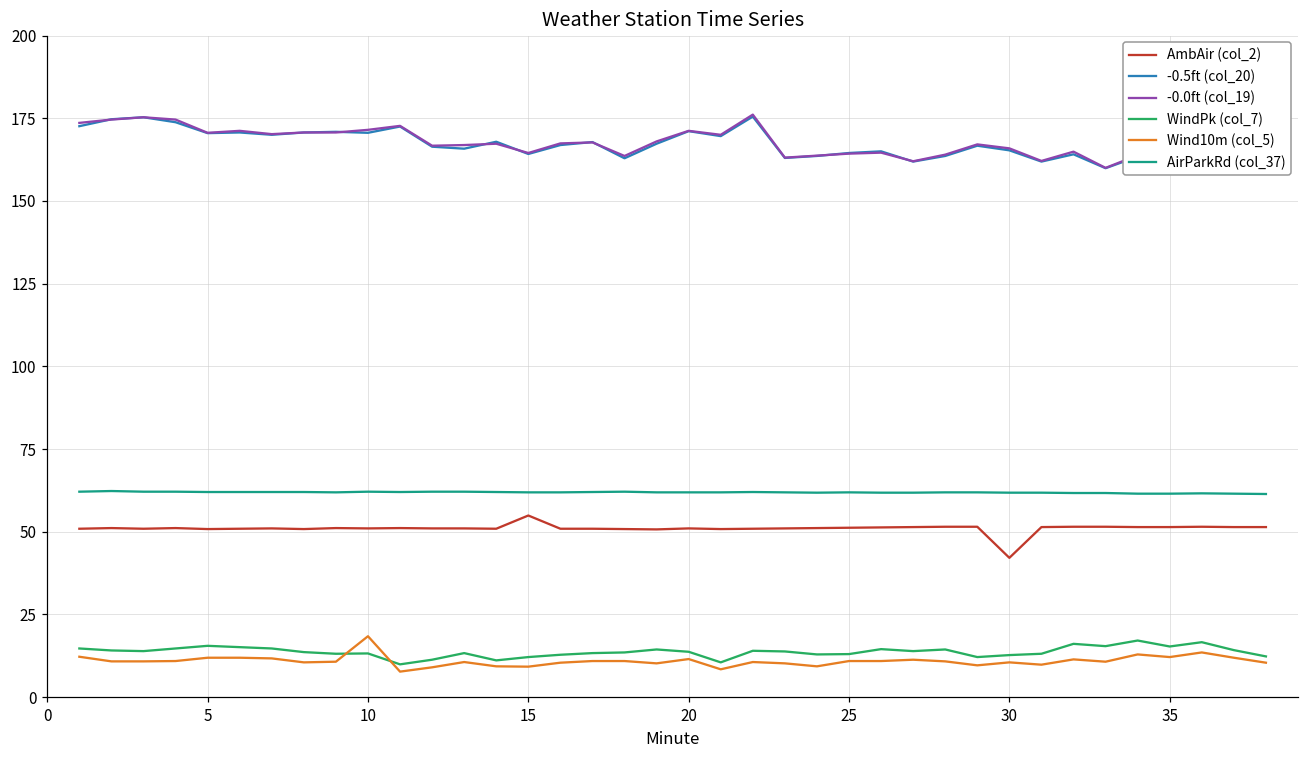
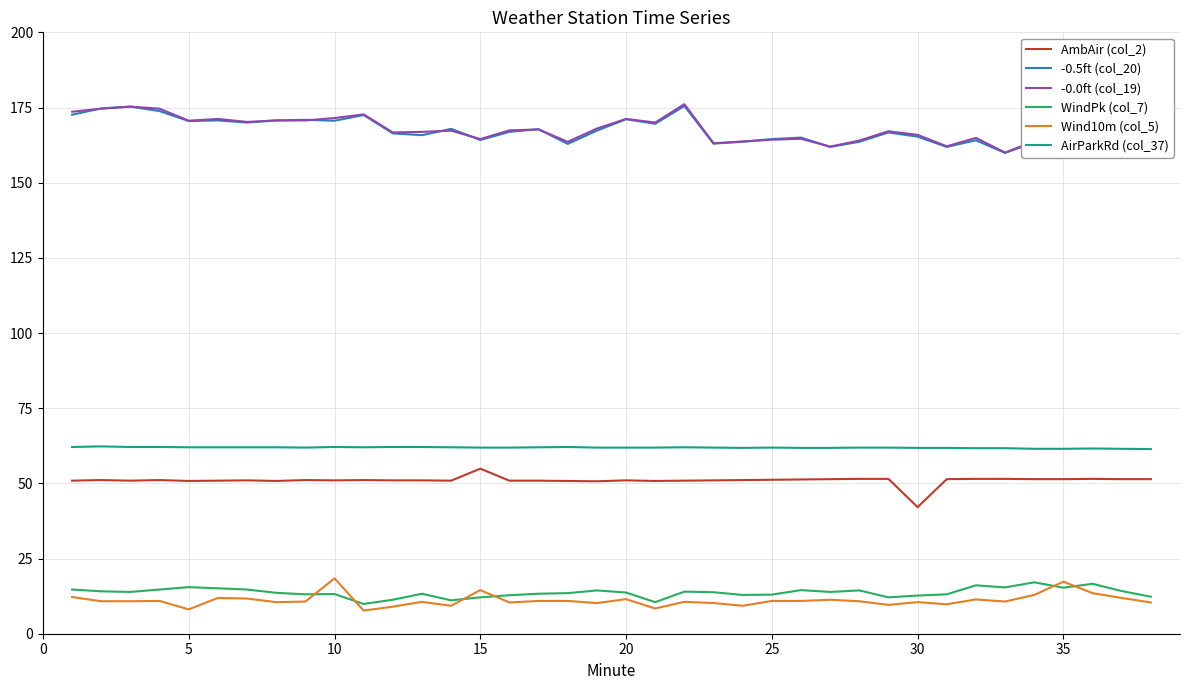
  {
    "AmbAir (col_2)": {
      "5": 51,
      "10": 51,
      "15": 55,
      "20": 51,
      "25": 51,
      "30": 42,
      "35": 51
    },
    "-0.5ft (col_20)": {
      "10": 171
    },
    "-0.0ft (col_19)": {
      "10": 172
    },
    "Wind10m (col_5)": {
-     "5": 12,
+     "5": 8,
      "10": 18,
-     "15": 9,
+     "15": 15,
      "20": 12,
      "25": 11,
      "30": 11,
-     "35": 12
+     "35": 17
    }
  }
